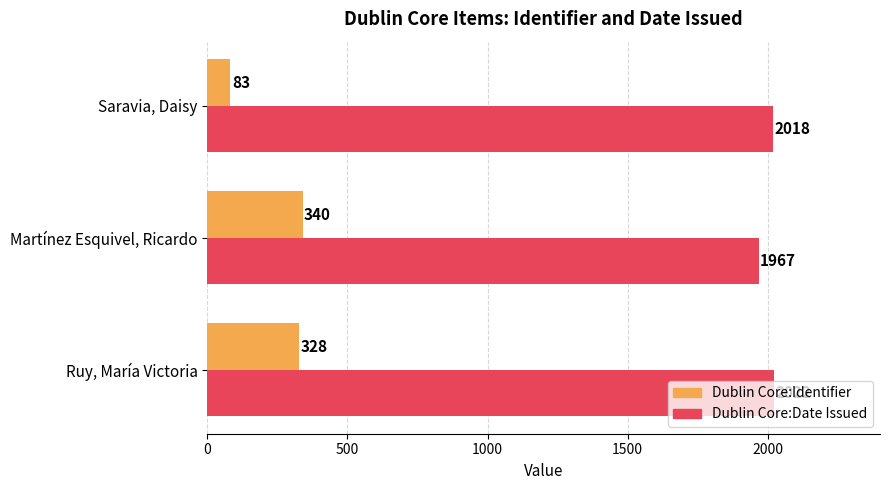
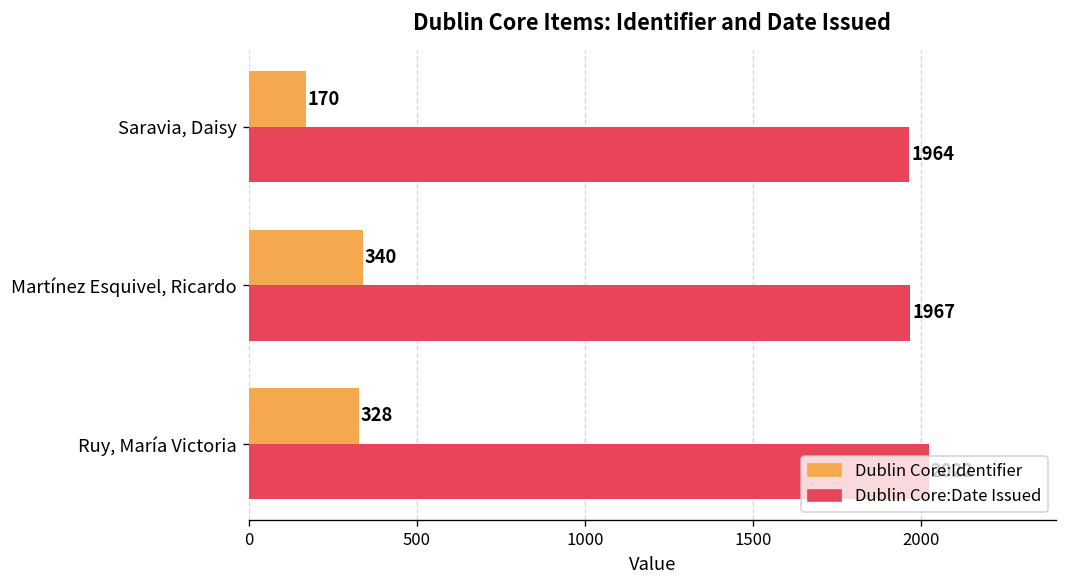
  {
    "Dublin Core:Identifier": {
-     "Saravia, Daisy": 83,
+     "Saravia, Daisy": 170,
      "Martínez Esquivel, Ricardo": 340,
      "Ruy, María Victoria": 328
    },
    "Dublin Core:Date Issued": {
-     "Saravia, Daisy": 2018,
+     "Saravia, Daisy": 1964,
      "Martínez Esquivel, Ricardo": 1967
    }
  }
